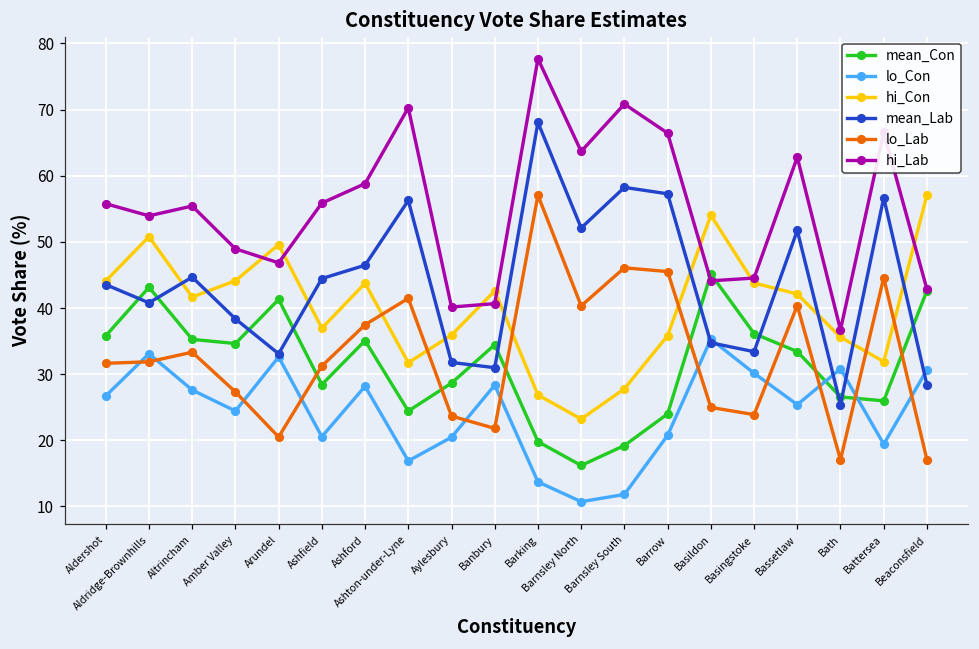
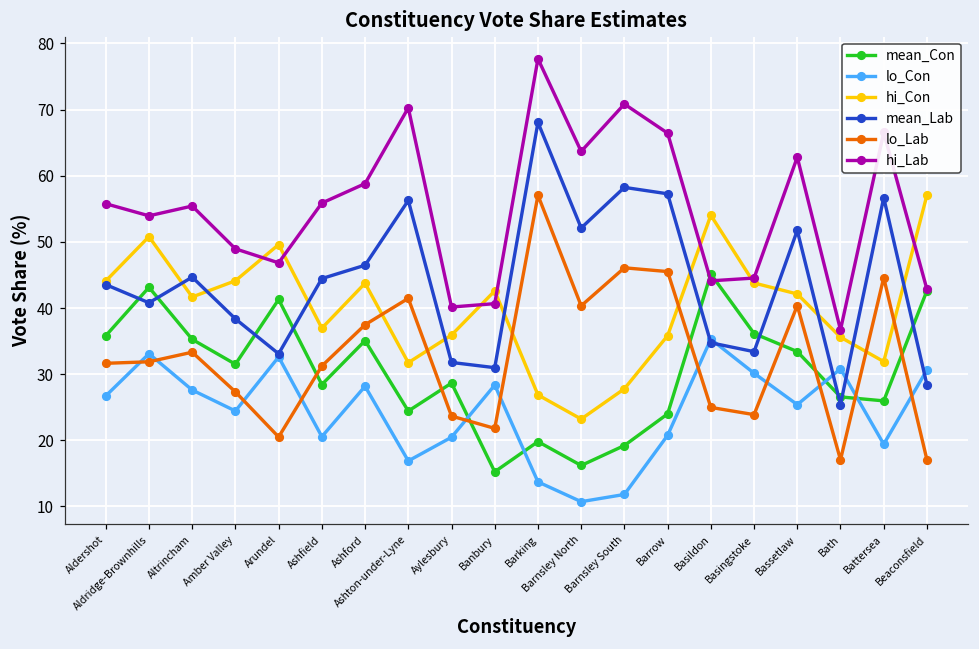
  {
    "mean_Con": {
      "Aldershot": 36,
      "Aldridge-Brownhills": 43,
      "Altrincham": 35,
-     "Amber Valley": 35,
+     "Amber Valley": 32,
      "Arundel": 41,
      "Ashfield": 28,
      "Ashford": 35,
      "Ashton-under-Lyne": 24,
      "Aylesbury": 29,
-     "Banbury": 34,
+     "Banbury": 15,
      "Barking": 20,
      "Barnsley North": 16,
      "Barnsley South": 19,
      "Barrow": 24,
      "Basildon": 45,
      "Basingstoke": 36,
      "Bassetlaw": 33,
      "Bath": 27,
      "Battersea": 26
    },
    "lo_Con": {
      "Aldershot": 27,
      "Aldridge-Brownhills": 33,
      "Altrincham": 28,
      "Amber Valley": 24,
      "Arundel": 33,
      "Ashfield": 21,
      "Ashford": 28,
      "Ashton-under-Lyne": 17,
      "Aylesbury": 20,
      "Banbury": 28,
      "Barking": 14,
      "Barnsley North": 11,
      "Barnsley South": 12,
      "Barrow": 21,
      "Basildon": 35,
      "Basingstoke": 30,
      "Bassetlaw": 25,
      "Bath": 31,
      "Battersea": 19,
      "Beaconsfield": 31
    },
    "hi_Con": {
      "Aldershot": 44,
      "Aldridge-Brownhills": 51,
      "Altrincham": 42,
      "Amber Valley": 44,
      "Arundel": 50,
      "Ashfield": 37,
      "Ashford": 44,
      "Ashton-under-Lyne": 32,
      "Aylesbury": 36,
      "Banbury": 43,
      "Barking": 27,
      "Barnsley North": 23,
      "Barnsley South": 28,
      "Barrow": 36,
      "Basildon": 54,
      "Basingstoke": 44,
      "Bassetlaw": 42,
      "Bath": 36,
      "Battersea": 32,
      "Beaconsfield": 57
    },
    "mean_Lab": {
      "Aldershot": 44,
      "Aldridge-Brownhills": 41,
      "Altrincham": 45,
      "Amber Valley": 38,
      "Arundel": 33,
      "Ashfield": 44,
      "Ashford": 46,
      "Ashton-under-Lyne": 56,
      "Aylesbury": 32,
      "Banbury": 31,
      "Barking": 68,
      "Barnsley North": 52,
      "Barnsley South": 58,
      "Barrow": 57,
      "Basildon": 35,
      "Basingstoke": 33,
      "Bassetlaw": 52,
      "Bath": 25,
      "Battersea": 57,
      "Beaconsfield": 28
    },
    "lo_Lab": {
      "Aldershot": 32,
      "Aldridge-Brownhills": 32,
      "Altrincham": 33,
      "Amber Valley": 27,
      "Arundel": 21,
      "Ashfield": 31,
      "Ashford": 37,
      "Ashton-under-Lyne": 41,
      "Aylesbury": 24,
      "Banbury": 22,
      "Barking": 57,
      "Barnsley North": 40,
      "Barnsley South": 46,
      "Barrow": 46,
      "Basildon": 25,
      "Basingstoke": 24,
      "Bassetlaw": 40,
      "Bath": 17,
      "Battersea": 45,
      "Beaconsfield": 17
    },
    "hi_Lab": {
      "Aldershot": 56,
      "Aldridge-Brownhills": 54,
      "Altrincham": 55,
      "Amber Valley": 49,
      "Arundel": 47,
      "Ashfield": 56,
      "Ashford": 59,
      "Ashton-under-Lyne": 70,
      "Aylesbury": 40,
      "Banbury": 41,
      "Barking": 78,
      "Barnsley North": 64,
      "Barnsley South": 71,
      "Barrow": 66,
      "Basildon": 44,
      "Basingstoke": 45,
      "Bassetlaw": 63,
      "Bath": 37
    }
  }
